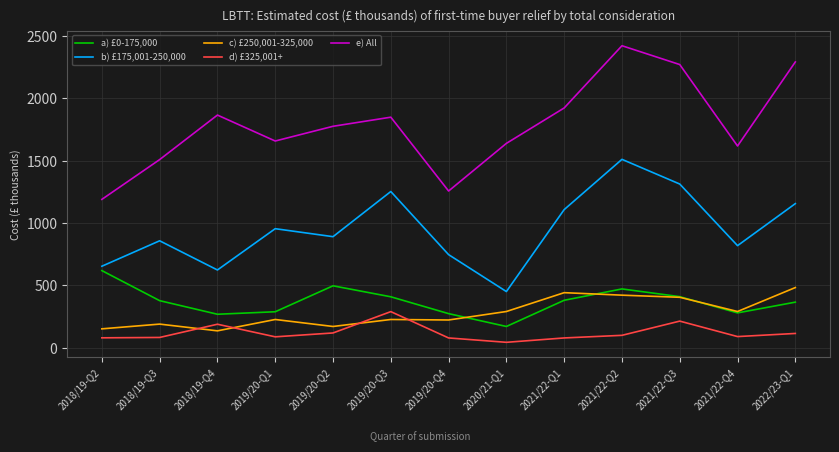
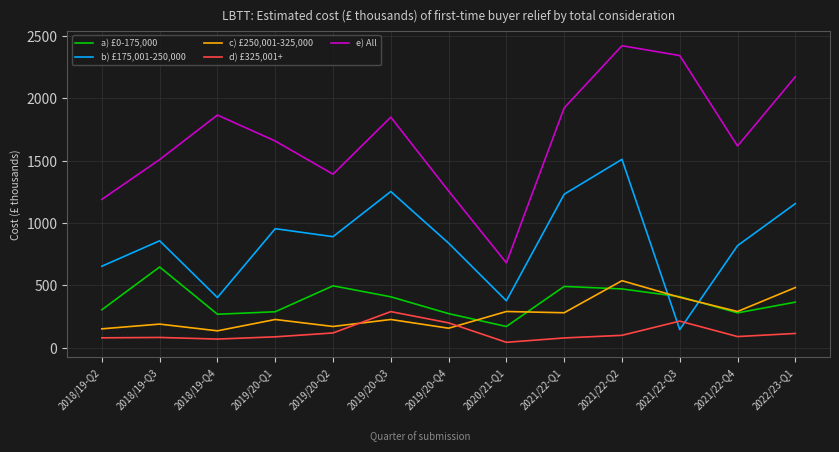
  {
    "a) £0-175,000": {
-     "2018/19-Q2": 620,
-     "2018/19-Q3": 380,
+     "2018/19-Q2": 310,
+     "2018/19-Q3": 650,
      "2018/19-Q4": 270,
      "2019/20-Q1": 290,
      "2019/20-Q2": 500,
      "2019/20-Q3": 410,
      "2019/20-Q4": 270,
      "2020/21-Q1": 170,
-     "2021/22-Q1": 380,
+     "2021/22-Q1": 490,
      "2021/22-Q2": 470,
      "2022/23-Q1": 370
    },
    "b) £175,001-250,000": {
      "2018/19-Q2": 650,
      "2018/19-Q3": 860,
-     "2018/19-Q4": 620,
+     "2018/19-Q4": 400,
      "2019/20-Q1": 960,
      "2019/20-Q2": 890,
      "2019/20-Q3": 1250,
-     "2019/20-Q4": 750,
-     "2020/21-Q1": 450,
-     "2021/22-Q1": 1110,
+     "2019/20-Q4": 840,
+     "2020/21-Q1": 380,
+     "2021/22-Q1": 1230,
      "2021/22-Q2": 1510,
-     "2021/22-Q3": 1310,
+     "2021/22-Q3": 150,
      "2021/22-Q4": 820,
      "2022/23-Q1": 1160
    },
    "c) £250,001-325,000": {
      "2018/19-Q2": 150,
      "2018/19-Q3": 190,
      "2018/19-Q4": 140,
      "2019/20-Q1": 230,
      "2019/20-Q2": 170,
      "2019/20-Q3": 230,
-     "2019/20-Q4": 220,
+     "2019/20-Q4": 160,
      "2020/21-Q1": 290,
-     "2021/22-Q1": 440,
-     "2021/22-Q2": 420,
+     "2021/22-Q1": 280,
+     "2021/22-Q2": 540,
      "2022/23-Q1": 480
    },
    "d) £325,001+": {
      "2018/19-Q2": 80,
      "2018/19-Q3": 80,
-     "2018/19-Q4": 190,
+     "2018/19-Q4": 70,
      "2019/20-Q1": 90,
      "2019/20-Q2": 120,
      "2019/20-Q3": 290,
-     "2019/20-Q4": 80,
+     "2019/20-Q4": 200,
      "2020/21-Q1": 40,
      "2021/22-Q1": 80,
      "2021/22-Q2": 100,
      "2021/22-Q3": 210,
      "2021/22-Q4": 90,
      "2022/23-Q1": 120
    },
    "e) All": {
      "2018/19-Q2": 1190,
      "2018/19-Q3": 1510,
      "2018/19-Q4": 1870,
      "2019/20-Q1": 1660,
-     "2019/20-Q2": 1780,
+     "2019/20-Q2": 1390,
      "2019/20-Q3": 1850,
      "2019/20-Q4": 1260,
-     "2020/21-Q1": 1640,
+     "2020/21-Q1": 680,
      "2021/22-Q1": 1920,
      "2021/22-Q2": 2420,
-     "2021/22-Q3": 2270,
+     "2021/22-Q3": 2340,
      "2021/22-Q4": 1620,
-     "2022/23-Q1": 2290
+     "2022/23-Q1": 2170
    }
  }
